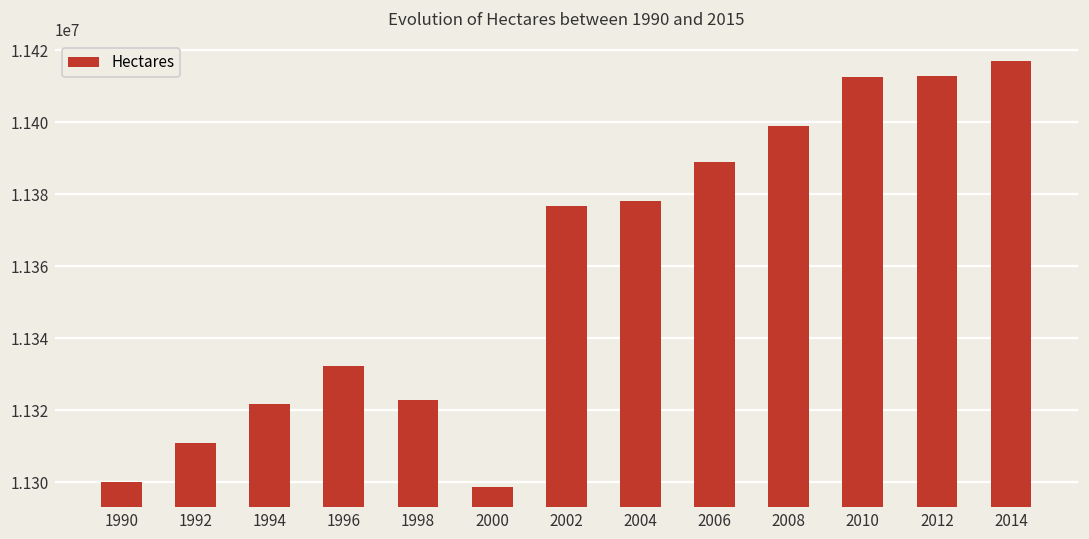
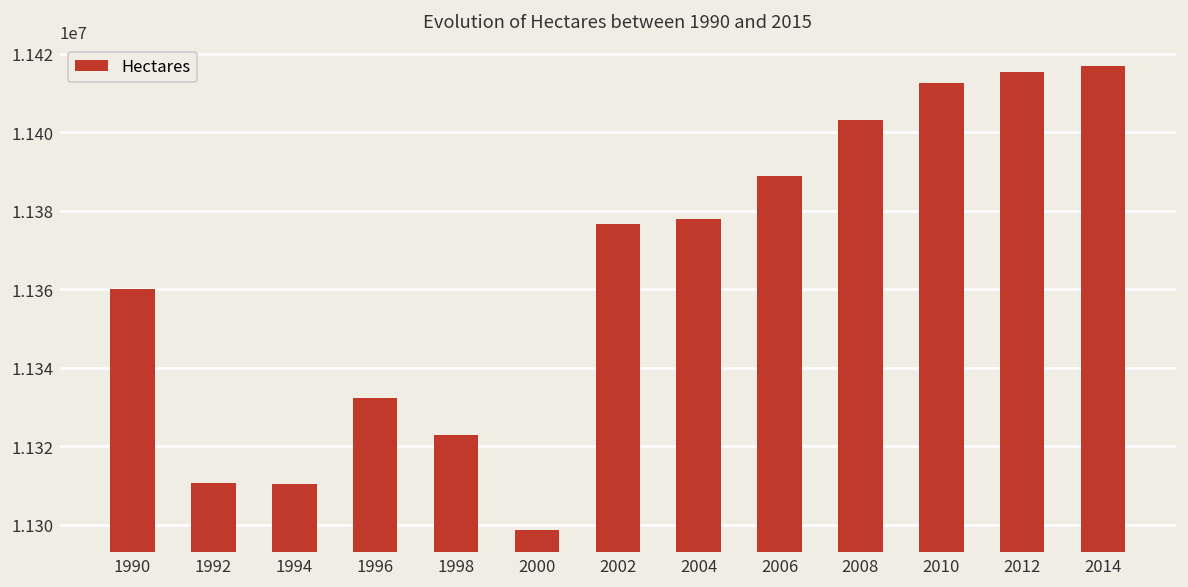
  {
-   "1990": 11300000,
+   "1990": 11360000,
    "1992": 11311000,
-   "1994": 11322000,
+   "1994": 11310000,
    "1996": 11332000,
    "1998": 11323000,
    "2000": 11299000,
    "2002": 11377000,
    "2004": 11378000,
    "2006": 11389000,
-   "2008": 11399000,
+   "2008": 11403000,
    "2010": 11412000,
-   "2012": 11413000,
+   "2012": 11415000,
    "2014": 11417000
  }
